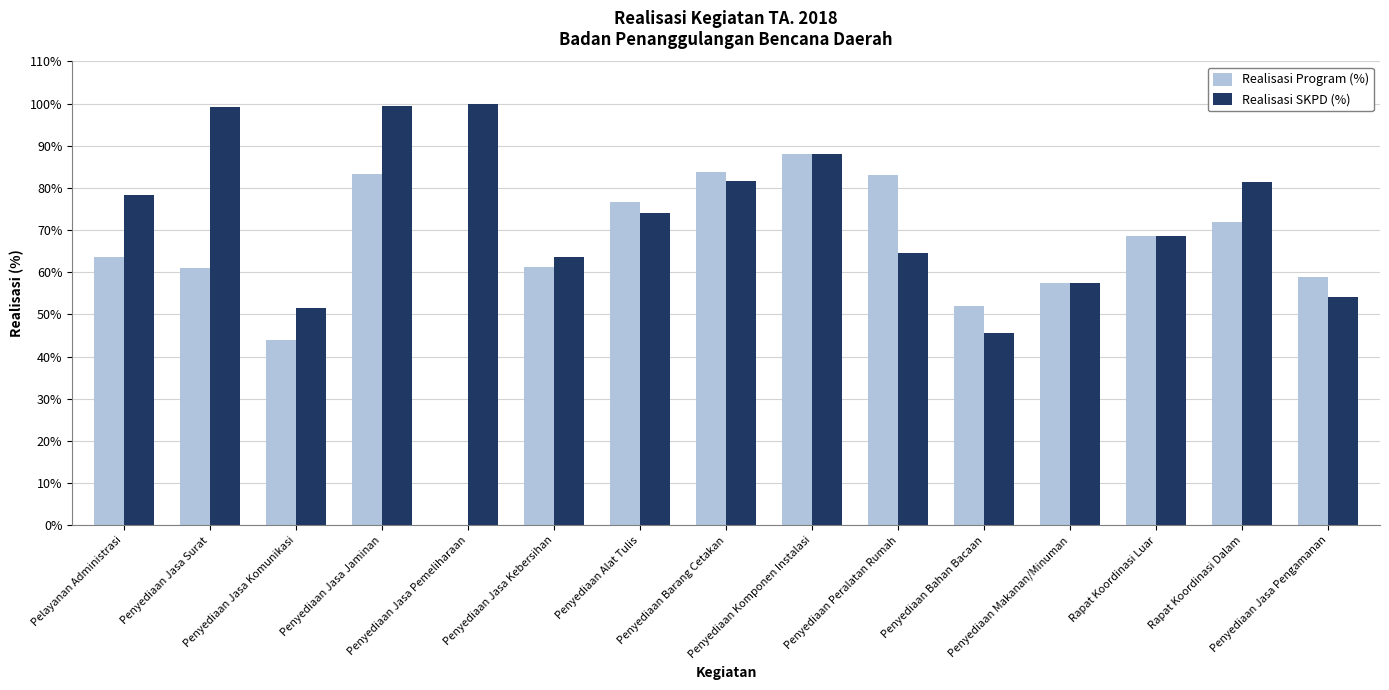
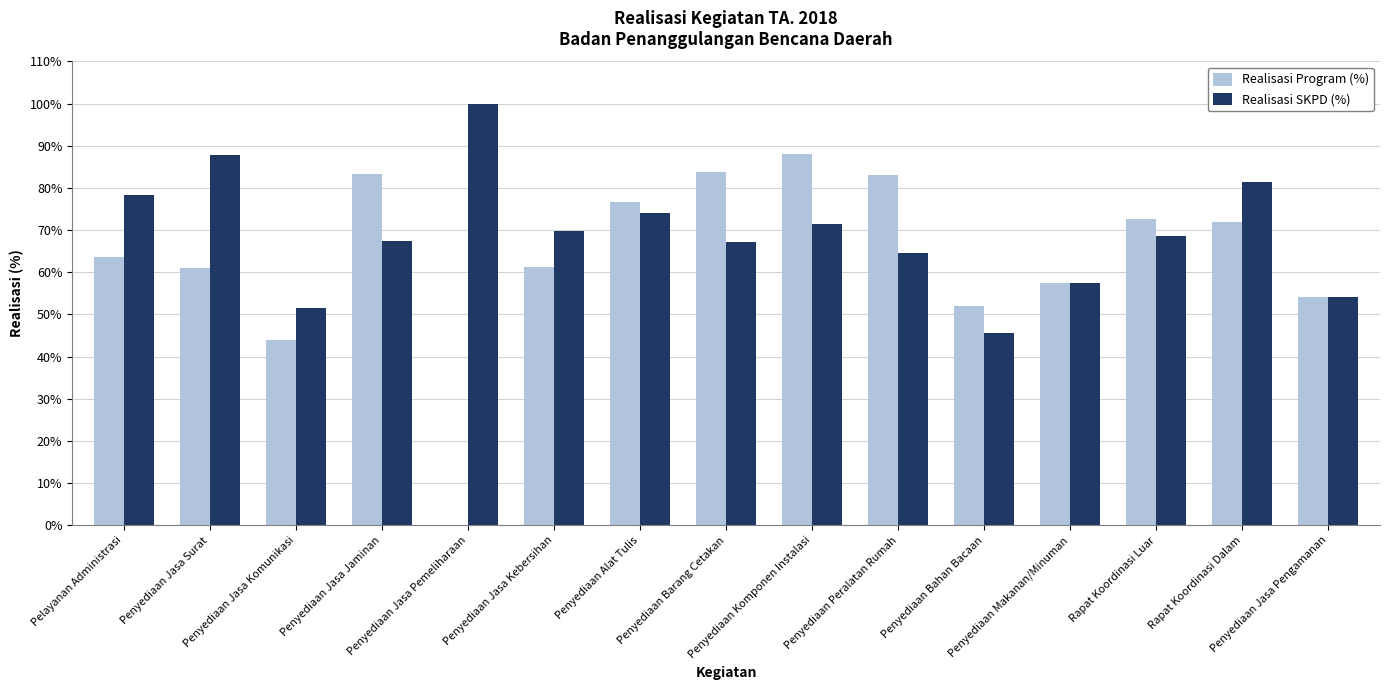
  {
    "Realisasi Program (%)": {
      "Pelayanan Administrasi": "64%",
      "Penyediaan Jasa Surat": "61%",
      "Penyediaan Jasa Komunikasi": "44%",
      "Penyediaan Jasa Jaminan": "83%",
      "Penyediaan Jasa Pemeliharaan": "0%",
      "Penyediaan Jasa Kebersihan": "61%",
      "Penyediaan Alat Tulis": "77%",
      "Penyediaan Barang Cetakan": "84%",
      "Penyediaan Komponen Instalasi": "88%",
      "Penyediaan Peralatan Rumah": "83%",
      "Penyediaan Bahan Bacaan": "52%",
      "Penyediaan Makanan/Minuman": "57%",
-     "Rapat Koordinasi Luar": "69%",
+     "Rapat Koordinasi Luar": "73%",
      "Rapat Koordinasi Dalam": "72%",
-     "Penyediaan Jasa Pengamanan": "59%"
+     "Penyediaan Jasa Pengamanan": "54%"
    },
    "Realisasi SKPD (%)": {
      "Pelayanan Administrasi": "78%",
-     "Penyediaan Jasa Surat": "99%",
+     "Penyediaan Jasa Surat": "88%",
      "Penyediaan Jasa Komunikasi": "52%",
-     "Penyediaan Jasa Jaminan": "99%",
+     "Penyediaan Jasa Jaminan": "67%",
      "Penyediaan Jasa Pemeliharaan": "100%",
-     "Penyediaan Jasa Kebersihan": "64%",
+     "Penyediaan Jasa Kebersihan": "70%",
      "Penyediaan Alat Tulis": "74%",
-     "Penyediaan Barang Cetakan": "82%",
-     "Penyediaan Komponen Instalasi": "88%",
+     "Penyediaan Barang Cetakan": "67%",
+     "Penyediaan Komponen Instalasi": "71%",
      "Penyediaan Peralatan Rumah": "65%",
      "Penyediaan Bahan Bacaan": "46%",
      "Penyediaan Makanan/Minuman": "57%",
      "Rapat Koordinasi Luar": "69%",
      "Rapat Koordinasi Dalam": "81%",
      "Penyediaan Jasa Pengamanan": "54%"
    }
  }
